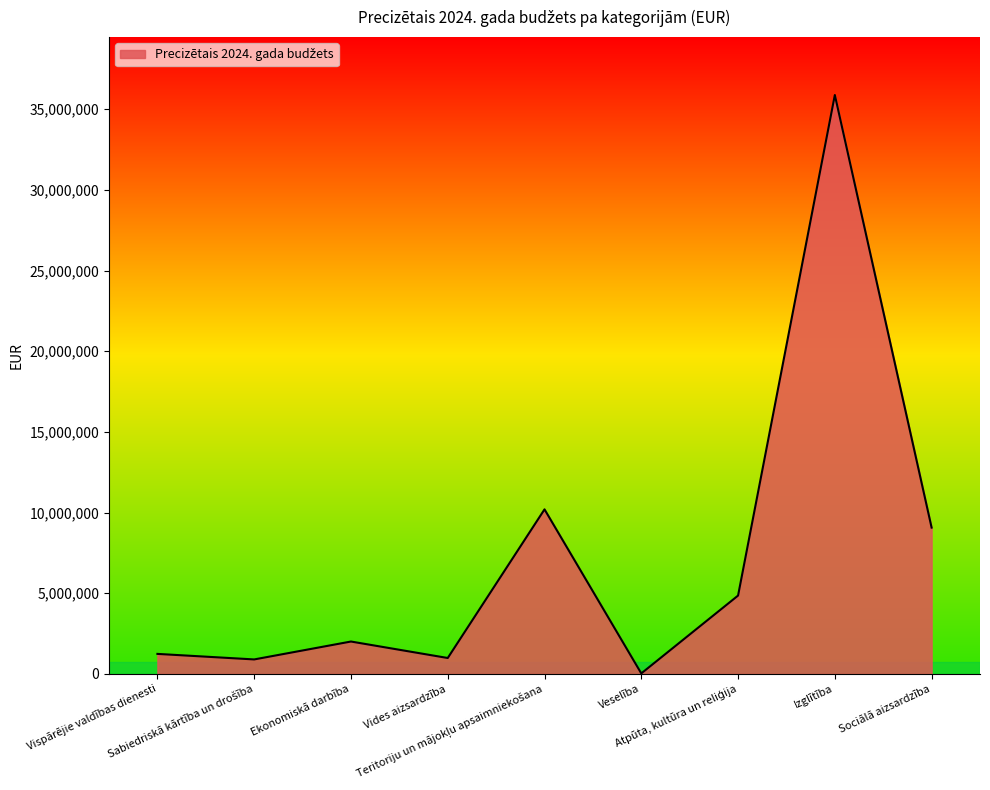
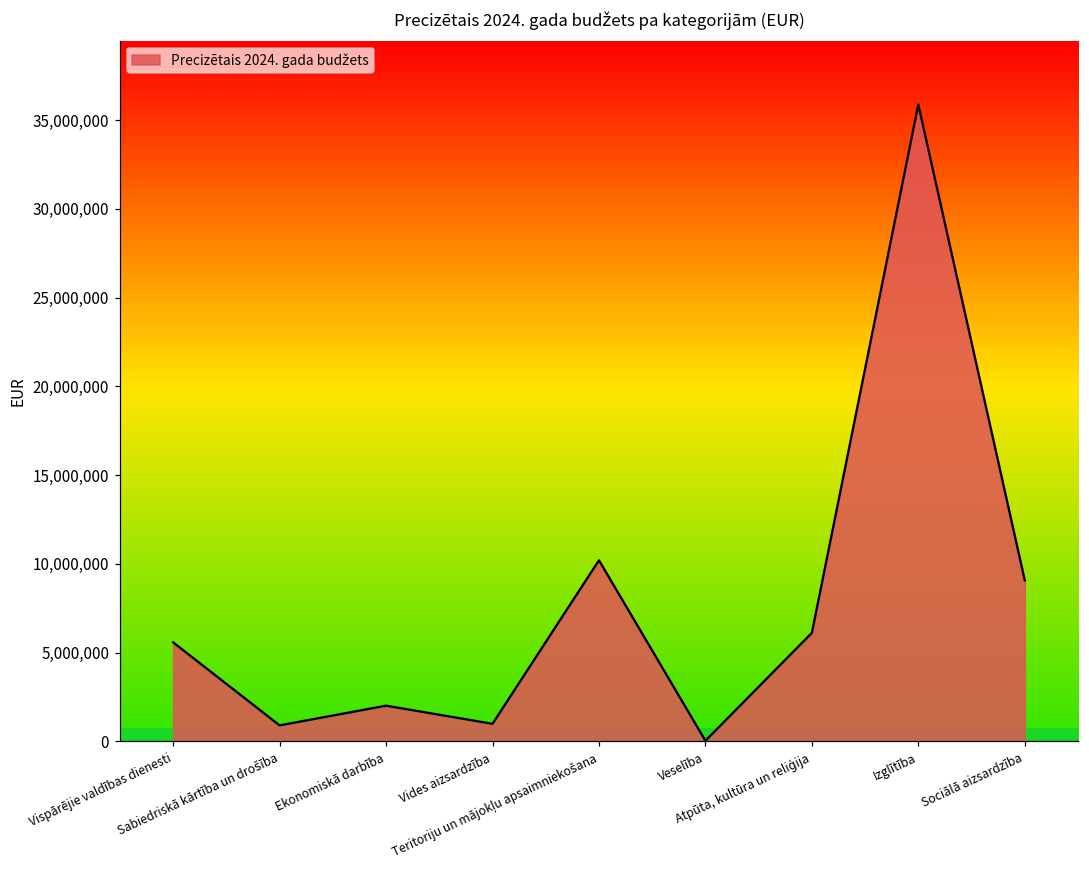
  {
-   "Vispārējie valdības dienesti": "1,200,000",
+   "Vispārējie valdības dienesti": "5,600,000",
    "Sabiedriskā kārtība un drošība": "900,000",
    "Ekonomiskā darbība": "2,000,000",
    "Vides aizsardzība": "1,000,000",
    "Teritoriju un mājokļu apsaimniekošana": "10,200,000",
-   "Atpūta, kultūra un reliģija": "4,900,000",
+   "Atpūta, kultūra un reliģija": "6,100,000",
    "Izglītība": "35,900,000",
    "Sociālā aizsardzība": "9,100,000"
  }
